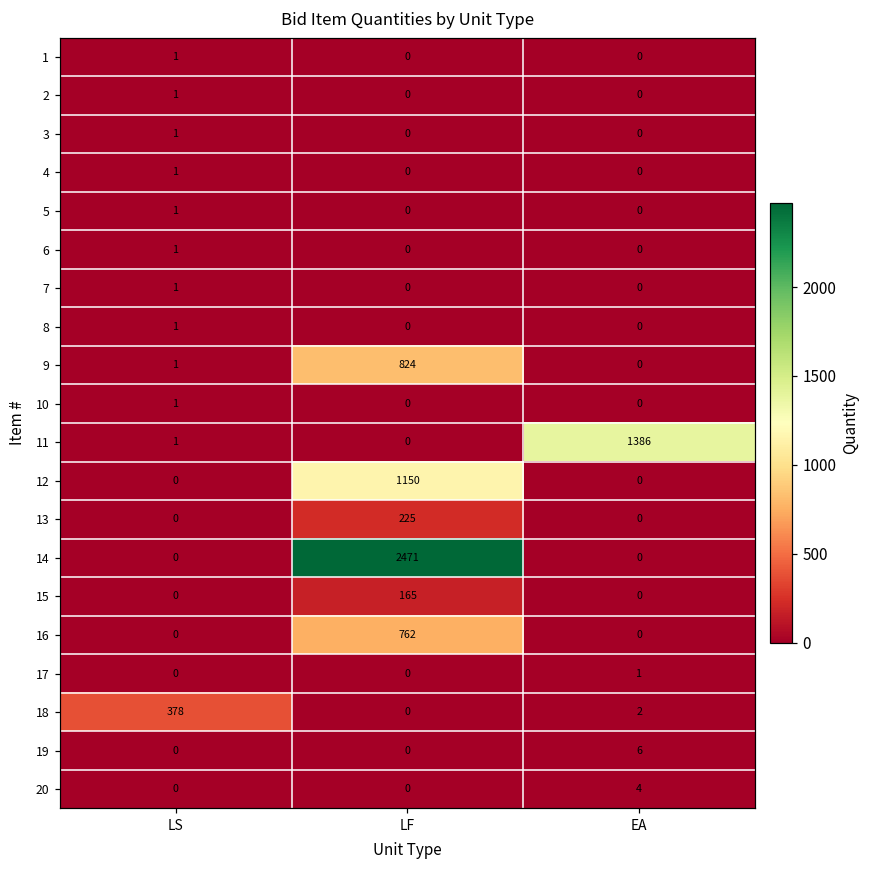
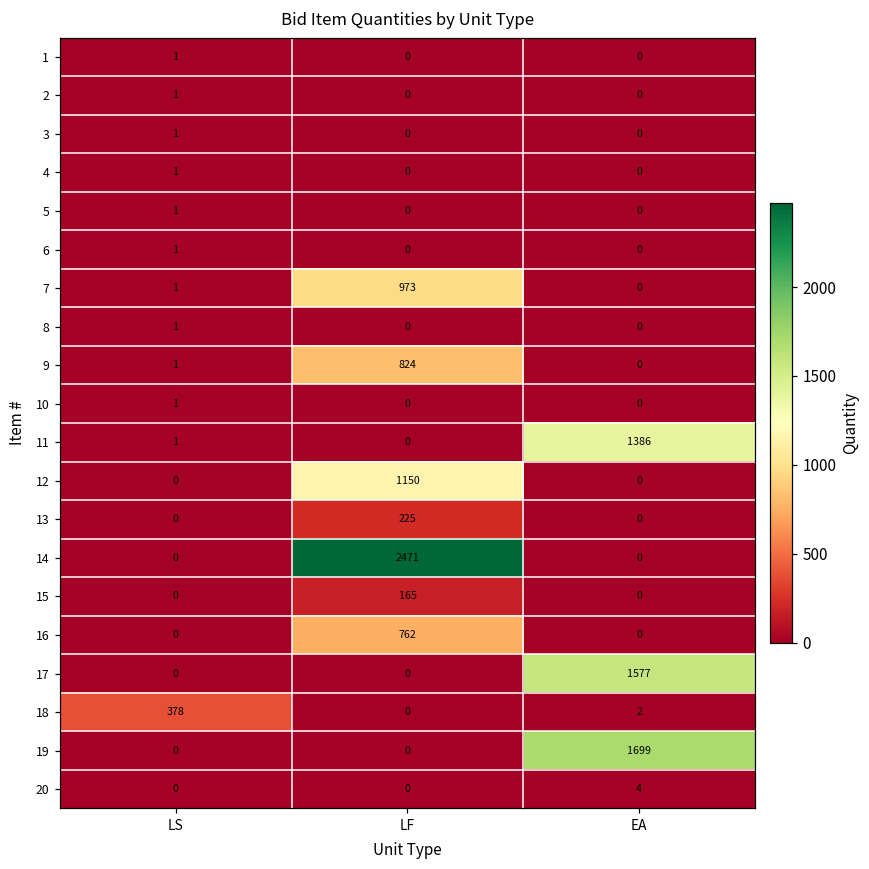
  {
    "1": {
      "LS": 1,
      "LF": 0,
      "EA": 0
    },
    "2": {
      "LS": 1,
      "LF": 0,
      "EA": 0
    },
    "3": {
      "LS": 1,
      "LF": 0,
      "EA": 0
    },
    "4": {
      "LS": 1,
      "LF": 0,
      "EA": 0
    },
    "5": {
      "LS": 1,
      "LF": 0,
      "EA": 0
    },
    "6": {
      "LS": 1,
      "LF": 0,
      "EA": 0
    },
    "7": {
      "LS": 1,
-     "LF": 0,
+     "LF": 973,
      "EA": 0
    },
    "8": {
      "LS": 1,
      "LF": 0,
      "EA": 0
    },
    "9": {
      "LS": 1,
      "LF": 824,
      "EA": 0
    },
    "10": {
      "LS": 1,
      "LF": 0,
      "EA": 0
    },
    "11": {
      "LS": 1,
      "LF": 0,
      "EA": 1386
    },
    "12": {
      "LS": 0,
      "LF": 1150,
      "EA": 0
    },
    "13": {
      "LS": 0,
      "LF": 225,
      "EA": 0
    },
    "14": {
      "LS": 0,
      "LF": 2471,
      "EA": 0
    },
    "15": {
      "LS": 0,
      "LF": 165,
      "EA": 0
    },
    "16": {
      "LS": 0,
      "LF": 762,
      "EA": 0
    },
    "17": {
      "LS": 0,
      "LF": 0,
-     "EA": 1
+     "EA": 1577
    },
    "18": {
      "LS": 378,
      "LF": 0,
      "EA": 2
    },
    "19": {
      "LS": 0,
      "LF": 0,
-     "EA": 6
+     "EA": 1699
    },
    "20": {
      "LS": 0,
      "LF": 0,
      "EA": 4
    }
  }
